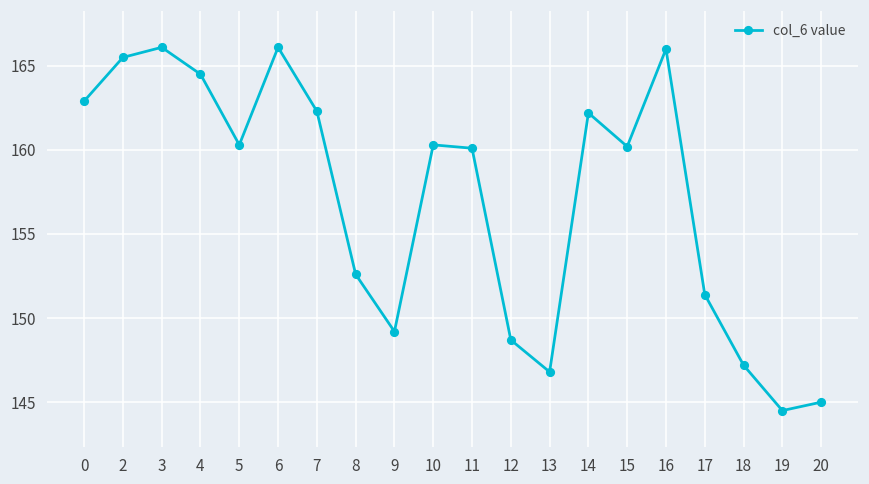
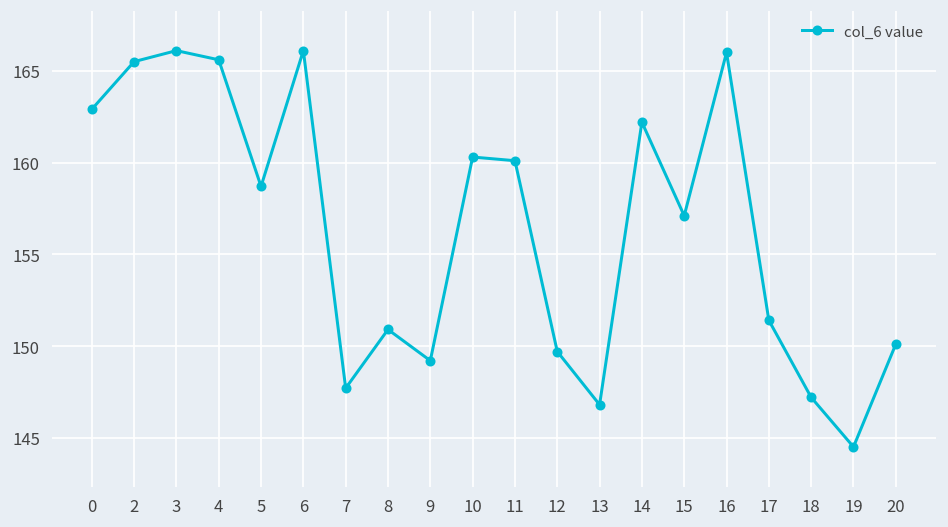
  {
    "0": 162.9,
    "2": 165.5,
    "3": 166.1,
-   "4": 164.5,
-   "5": 160.3,
+   "4": 165.6,
+   "5": 158.7,
    "6": 166.1,
-   "7": 162.3,
-   "8": 152.6,
+   "7": 147.7,
+   "8": 150.9,
    "9": 149.2,
    "10": 160.3,
    "11": 160.1,
-   "12": 148.7,
+   "12": 149.7,
    "13": 146.8,
    "14": 162.2,
-   "15": 160.2,
+   "15": 157.1,
    "16": 166.0,
    "17": 151.4,
    "18": 147.2,
    "19": 144.5,
-   "20": 145.0
+   "20": 150.1
  }
